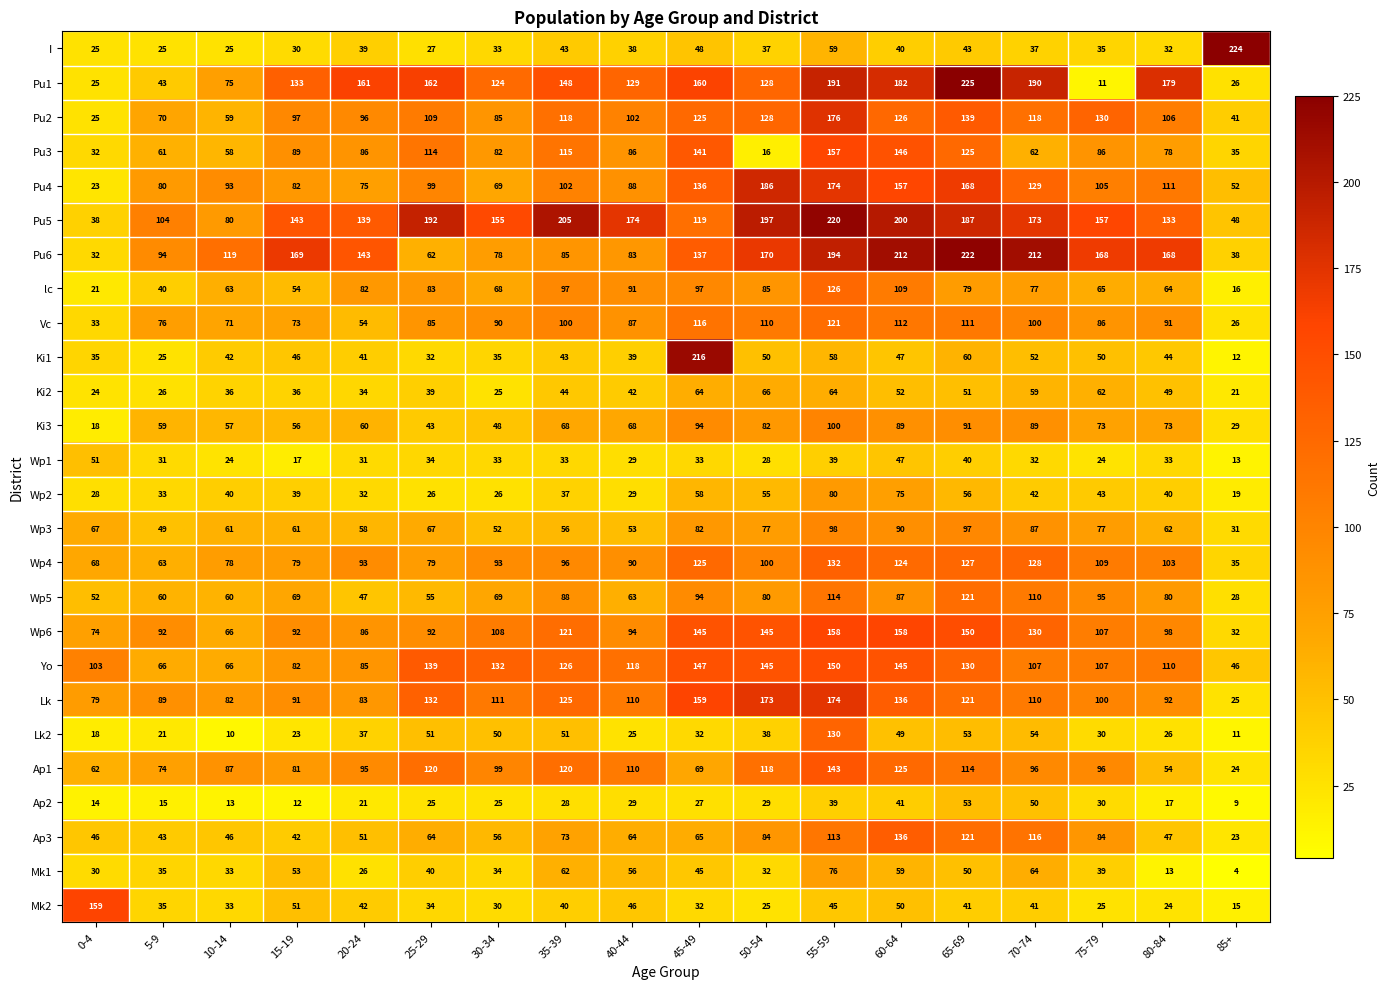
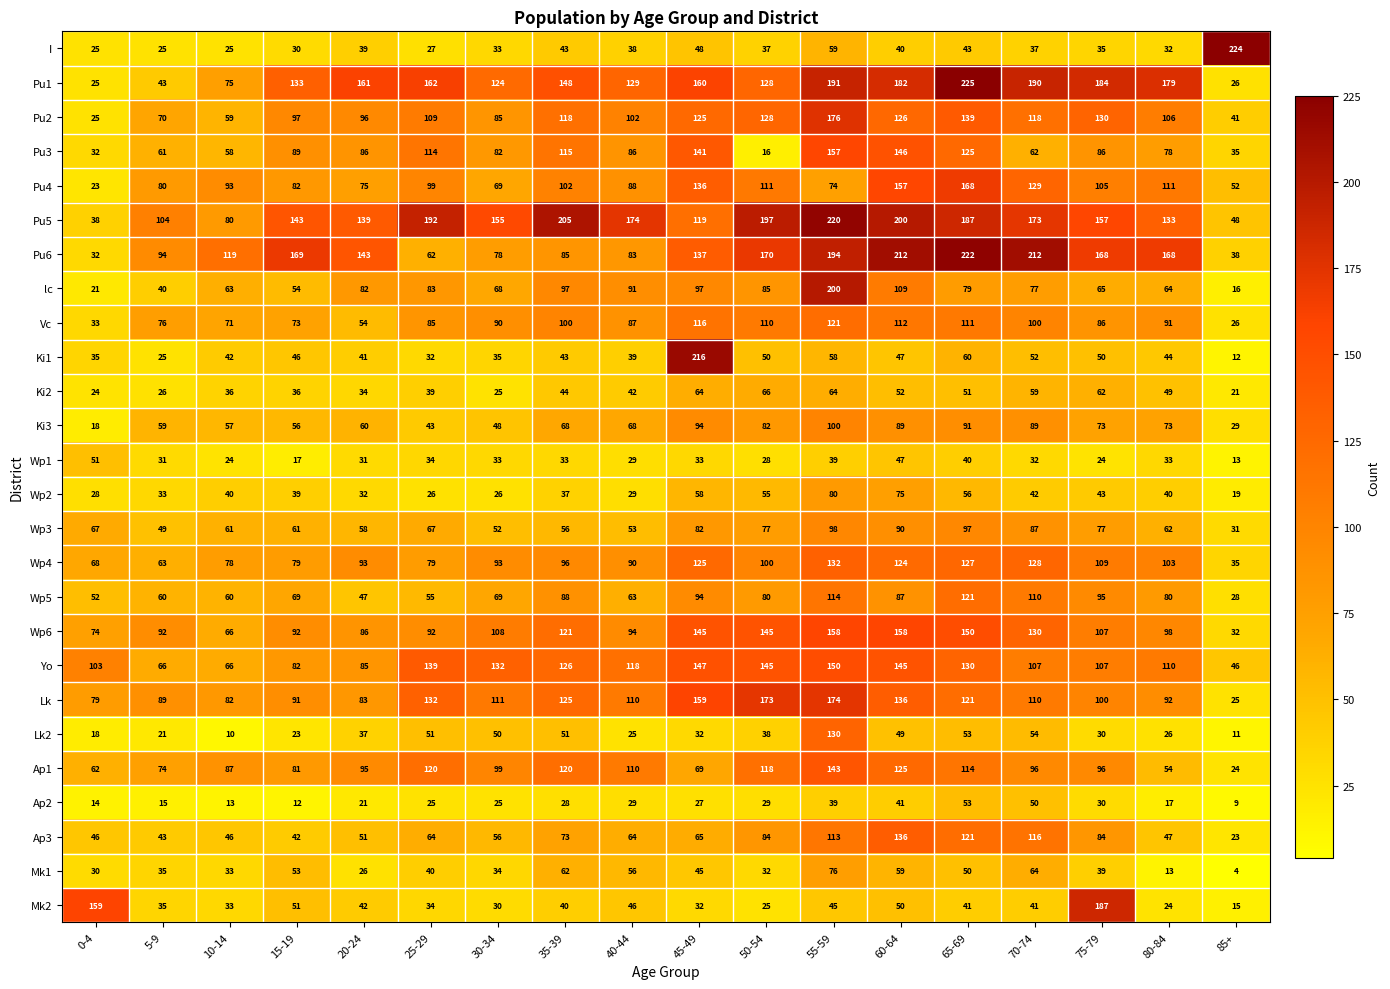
  {
    "Pu1": {
      "0-4": 25,
      "5-9": 43,
      "10-14": 75,
      "15-19": 133,
      "20-24": 161,
      "25-29": 162,
      "30-34": 124,
      "35-39": 148,
      "40-44": 129,
      "45-49": 160,
      "50-54": 128,
      "55-59": 191,
      "60-64": 182,
      "65-69": 225,
      "70-74": 190,
-     "75-79": 11,
+     "75-79": 184,
      "80-84": 179,
      "85+": 26
    },
    "Pu4": {
      "0-4": 23,
      "5-9": 80,
      "10-14": 93,
      "15-19": 82,
      "20-24": 75,
      "25-29": 99,
      "30-34": 69,
      "35-39": 102,
      "40-44": 88,
      "45-49": 136,
-     "50-54": 186,
-     "55-59": 174,
+     "50-54": 111,
+     "55-59": 74,
      "60-64": 157,
      "65-69": 168,
      "70-74": 129,
      "75-79": 105,
      "80-84": 111,
      "85+": 52
    },
    "lc": {
      "0-4": 21,
      "5-9": 40,
      "10-14": 63,
      "15-19": 54,
      "20-24": 82,
      "25-29": 83,
      "30-34": 68,
      "35-39": 97,
      "40-44": 91,
      "45-49": 97,
      "50-54": 85,
-     "55-59": 126,
+     "55-59": 200,
      "60-64": 109,
      "65-69": 79,
      "70-74": 77,
      "75-79": 65,
      "80-84": 64,
      "85+": 16
    },
    "Mk2": {
      "0-4": 159,
      "5-9": 35,
      "10-14": 33,
      "15-19": 51,
      "20-24": 42,
      "25-29": 34,
      "30-34": 30,
      "35-39": 40,
      "40-44": 46,
      "45-49": 32,
      "50-54": 25,
      "55-59": 45,
      "60-64": 50,
      "65-69": 41,
      "70-74": 41,
-     "75-79": 25,
+     "75-79": 187,
      "80-84": 24,
      "85+": 15
    }
  }
